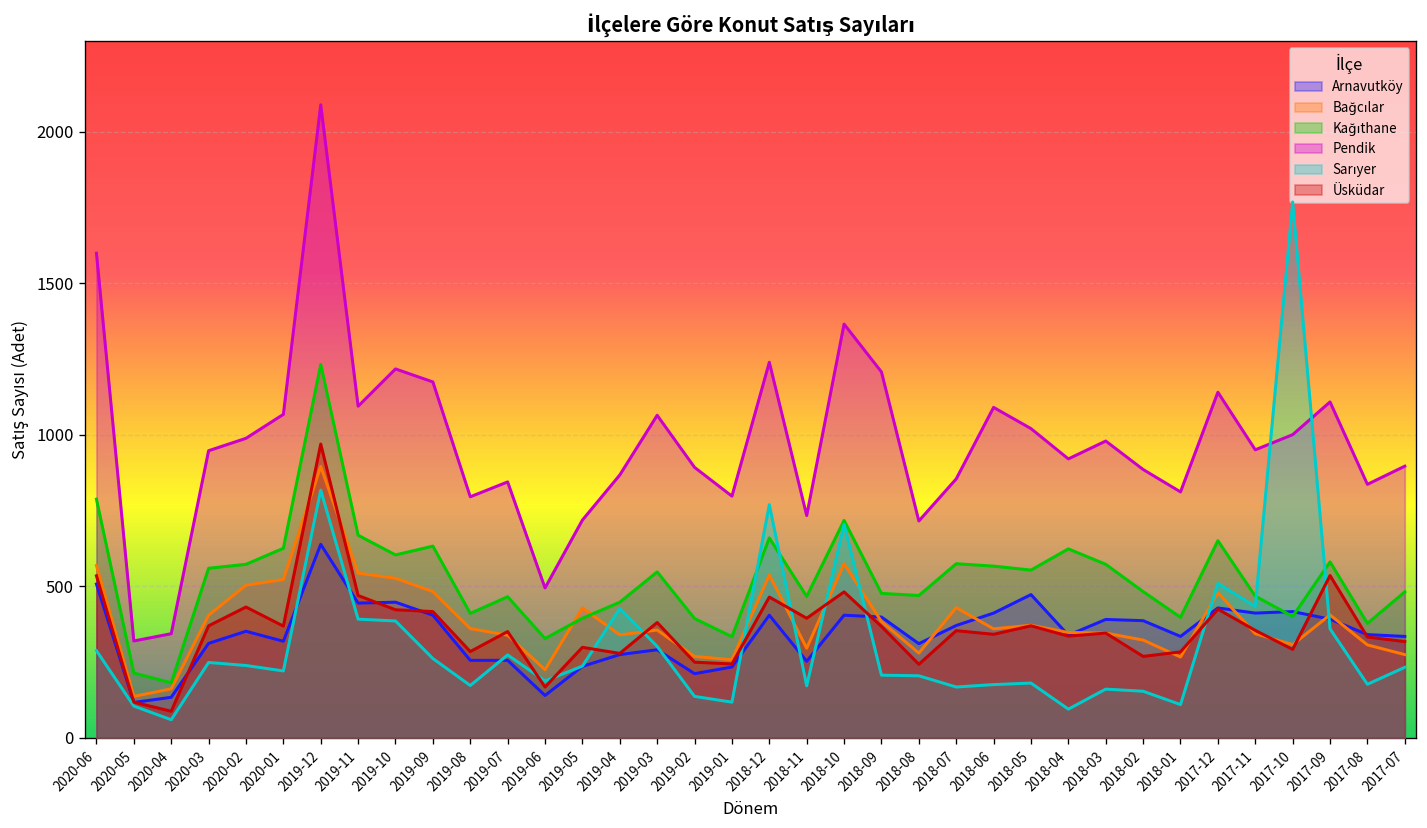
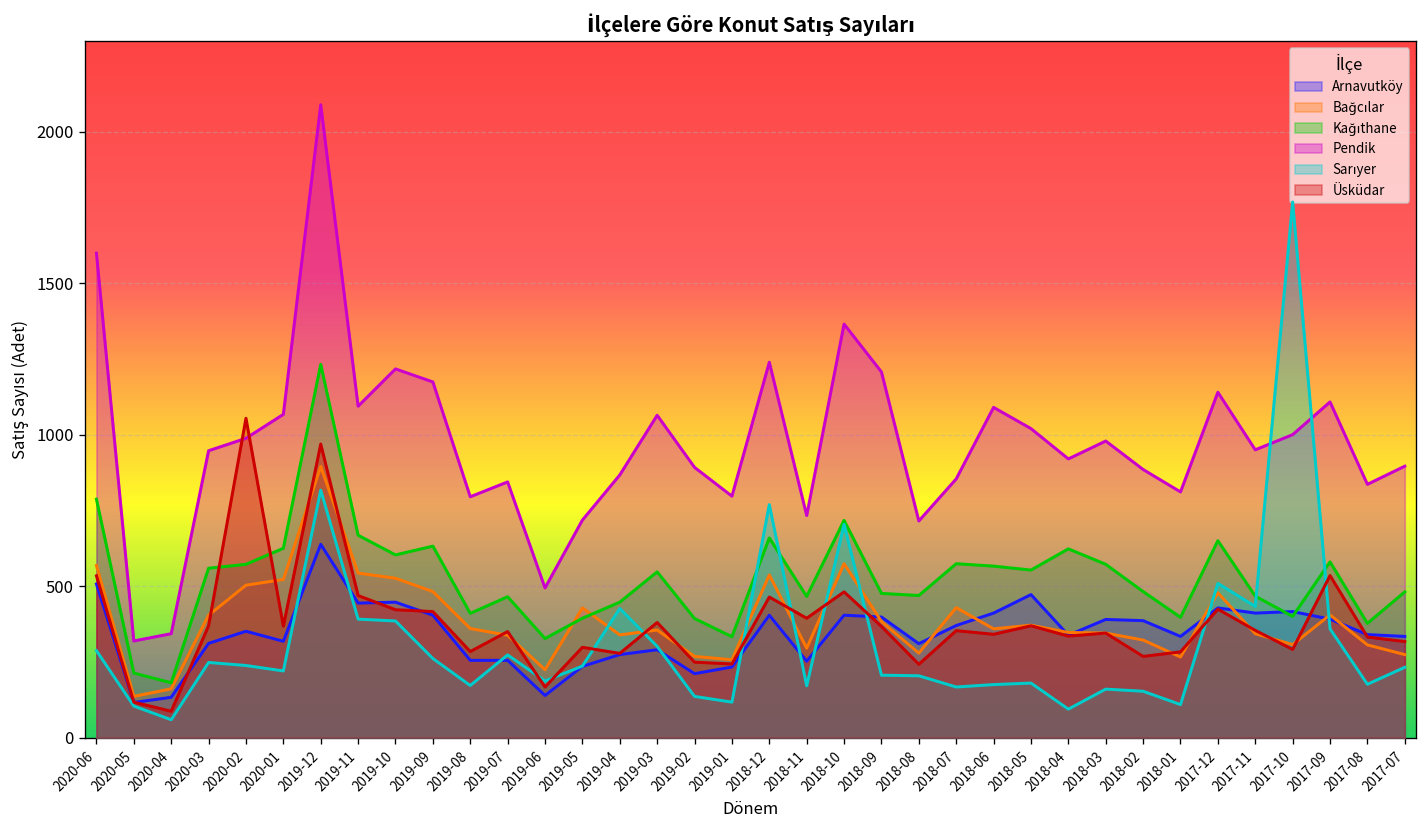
  {
    "Arnavutköy": {
      "2020-06": 510,
      "2020-04": 130,
      "2020-03": 310,
      "2020-02": 350,
      "2020-01": 320,
      "2019-12": 640,
      "2019-11": 440,
      "2019-10": 450,
      "2019-09": 400,
      "2019-08": 260,
      "2019-07": 260,
      "2019-06": 140,
      "2019-03": 290,
      "2019-02": 210,
      "2018-12": 400,
      "2018-11": 250,
      "2018-10": 400,
      "2018-09": 400,
      "2018-08": 310,
      "2018-07": 370,
      "2018-06": 410,
      "2018-05": 470,
      "2018-03": 390,
      "2018-02": 390,
      "2018-01": 330,
      "2017-11": 410,
      "2017-10": 420,
      "2017-09": 390,
      "2017-07": 330
    },
    "Bağcılar": {
      "2020-06": 570,
      "2020-05": 140,
      "2020-04": 160,
      "2020-03": 400,
      "2020-02": 500,
      "2020-01": 520,
      "2019-12": 900,
      "2019-11": 540,
      "2019-10": 530,
      "2019-09": 480,
      "2019-08": 360,
      "2019-07": 340,
      "2019-06": 220,
      "2019-05": 430,
      "2019-04": 340,
      "2019-03": 360,
      "2019-02": 270,
      "2019-01": 260,
      "2018-12": 540,
      "2018-11": 300,
      "2018-10": 570,
      "2018-09": 380,
      "2018-08": 280,
      "2018-07": 430,
      "2018-06": 360,
      "2018-02": 320,
      "2018-01": 270,
      "2017-12": 480,
      "2017-11": 340,
      "2017-10": 310,
      "2017-09": 410,
      "2017-08": 310,
      "2017-07": 270
    },
    "Kağıthane": {
      "2020-06": 790,
      "2020-05": 210,
      "2020-04": 180,
      "2020-03": 560,
      "2020-02": 570,
      "2020-01": 630,
      "2019-12": 1230,
      "2019-11": 670,
      "2019-10": 600,
      "2019-09": 630,
      "2019-08": 410,
      "2019-07": 470,
      "2019-06": 330,
      "2019-05": 390,
      "2019-04": 450,
      "2019-03": 550,
      "2019-02": 390,
      "2019-01": 330,
      "2018-12": 660,
      "2018-11": 470,
      "2018-10": 720,
      "2018-09": 480,
      "2018-08": 470,
      "2018-07": 570,
      "2018-06": 570,
      "2018-05": 550,
      "2018-04": 620,
      "2018-03": 570,
      "2018-02": 480,
      "2018-01": 400,
      "2017-12": 650,
      "2017-11": 470,
      "2017-10": 400,
      "2017-09": 580,
      "2017-08": 380,
      "2017-07": 480
    },
    "Pendik": {
      "2020-06": 1600,
      "2020-05": 320,
      "2020-04": 340,
      "2020-03": 950,
      "2020-02": 990,
      "2020-01": 1070,
      "2019-12": 2090,
      "2019-11": 1090,
      "2019-10": 1220,
      "2019-09": 1170,
      "2019-08": 800,
      "2019-07": 840,
      "2019-06": 490,
      "2019-05": 720,
      "2019-04": 870,
      "2019-03": 1060,
      "2019-02": 890,
      "2019-01": 800,
      "2018-12": 1240,
      "2018-11": 730,
      "2018-10": 1370,
      "2018-09": 1210,
      "2018-08": 720,
      "2018-07": 850,
      "2018-06": 1090,
      "2018-05": 1020,
      "2018-04": 920,
      "2018-03": 980,
      "2018-02": 890,
      "2018-01": 810,
      "2017-12": 1140,
      "2017-11": 950,
      "2017-10": 1000,
      "2017-09": 1110,
      "2017-08": 840,
      "2017-07": 900
    },
    "Sarıyer": {
      "2020-06": 290,
      "2020-05": 100,
      "2020-04": 60,
      "2020-03": 250,
      "2020-02": 240,
      "2020-01": 220,
      "2019-12": 820,
      "2019-11": 390,
      "2019-10": 390,
      "2019-09": 260,
      "2019-08": 170,
      "2019-07": 270,
      "2019-06": 190,
      "2019-04": 430,
      "2019-03": 300,
      "2019-02": 140,
      "2019-01": 120,
      "2018-12": 770,
      "2018-11": 170,
      "2018-10": 700,
      "2018-09": 210,
      "2018-08": 200,
      "2018-07": 170,
      "2018-06": 180,
      "2018-05": 180,
      "2018-04": 90,
      "2018-03": 160,
      "2018-02": 150,
      "2018-01": 110,
      "2017-12": 510,
      "2017-11": 430,
      "2017-10": 1770,
      "2017-09": 360,
      "2017-08": 180,
      "2017-07": 230
    },
    "Üsküdar": {
      "2020-06": 530,
      "2020-04": 90,
      "2020-03": 370,
-     "2020-02": 430,
+     "2020-02": 1050,
      "2020-01": 370,
      "2019-12": 970,
      "2019-11": 470,
      "2019-10": 420,
      "2019-09": 420,
      "2019-08": 280,
      "2019-07": 350,
      "2019-06": 170,
      "2019-05": 300,
      "2019-03": 380,
      "2019-02": 250,
      "2018-12": 460,
      "2018-11": 390,
      "2018-10": 480,
      "2018-09": 370,
      "2018-08": 240,
      "2018-07": 350,
      "2018-06": 340,
      "2018-02": 270,
      "2018-01": 280,
      "2017-11": 350,
      "2017-10": 290,
      "2017-09": 540,
      "2017-07": 320
    }
  }
